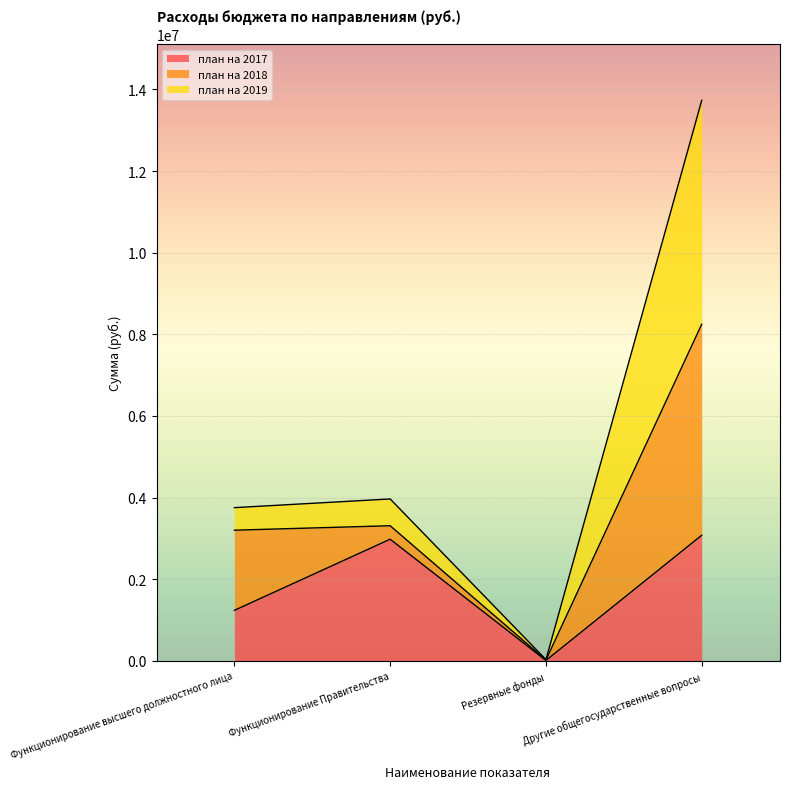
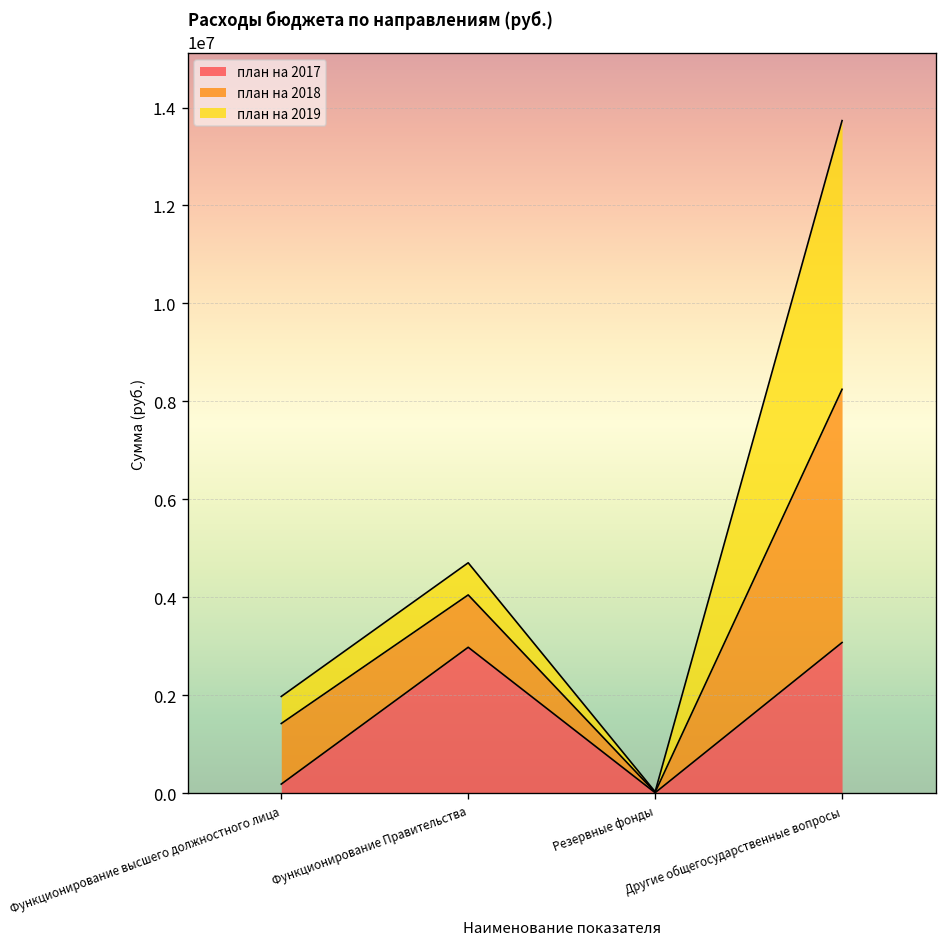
  {
    "план на 2017": {
-     "Функционирование высшего должностного лица": 1200000,
+     "Функционирование высшего должностного лица": 200000,
      "Функционирование Правительства": 3000000,
      "Другие общегосударственные вопросы": 3100000
    },
    "план на 2018": {
-     "Функционирование высшего должностного лица": 2000000,
-     "Функционирование Правительства": 300000,
+     "Функционирование высшего должностного лица": 1200000,
+     "Функционирование Правительства": 1100000,
      "Другие общегосударственные вопросы": 5200000
    },
    "план на 2019": {
      "Функционирование высшего должностного лица": 600000,
      "Функционирование Правительства": 700000,
      "Другие общегосударственные вопросы": 5500000
    }
  }
